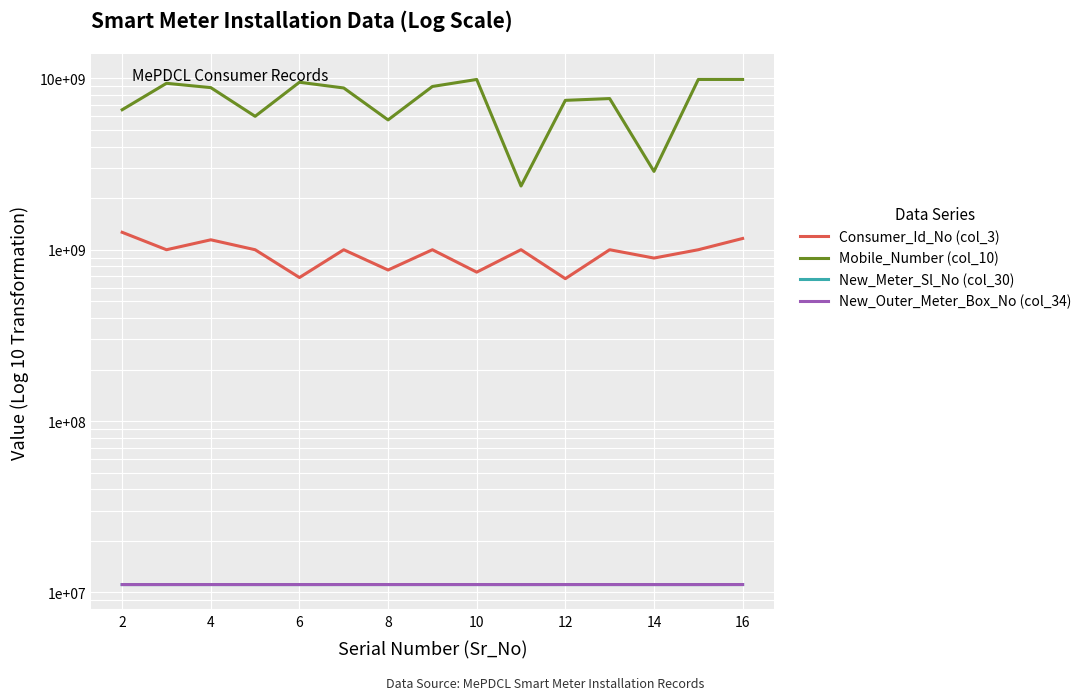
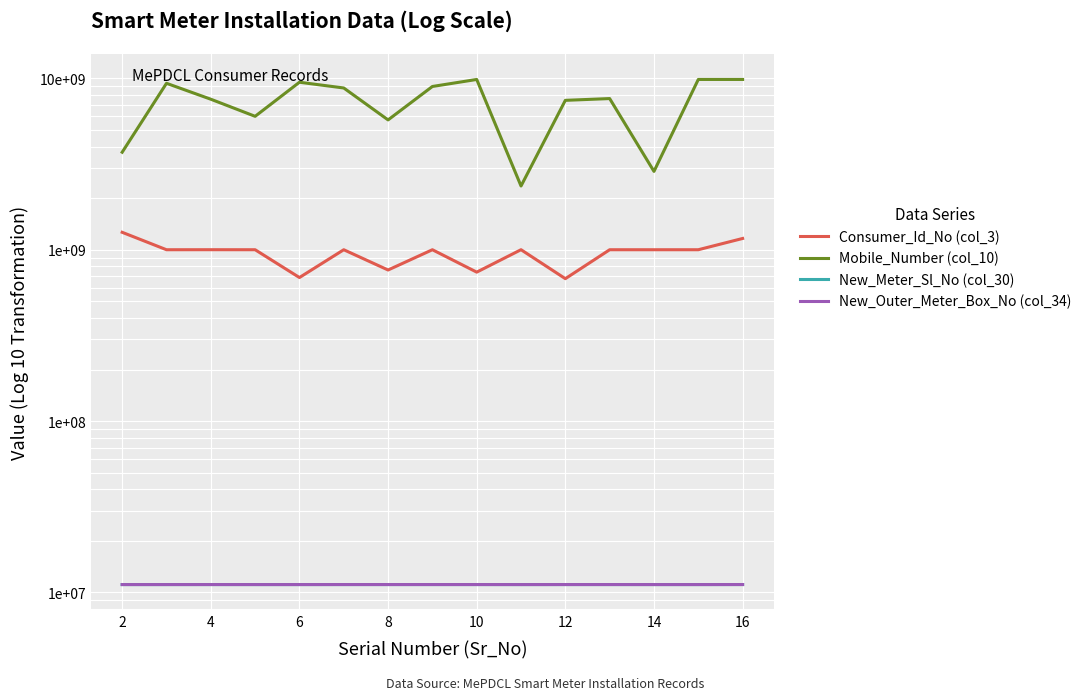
  {
    "Consumer_Id_No (col_3)": {
      "2": 1300000000,
-     "4": 1100000000,
+     "4": 1000000000,
      "6": 690000000,
      "8": 800000000,
      "10": 740000000,
      "12": 680000000,
-     "14": 900000000,
+     "14": 1000000000,
      "16": 1200000000
    },
    "Mobile_Number (col_10)": {
-     "2": 6600000000,
-     "4": 9000000000,
+     "2": 3700000000,
+     "4": 8000000000,
      "6": 10000000000,
      "8": 5700000000,
      "10": 10000000000,
      "12": 7000000000,
      "14": 2900000000,
      "16": 10000000000
    },
    "New_Outer_Meter_Box_No (col_34)": {
      "2": 11000000,
      "4": 11000000,
      "6": 11000000,
      "8": 11000000,
      "10": 11000000,
      "12": 11000000,
      "14": 11000000,
      "16": 11000000
    }
  }
